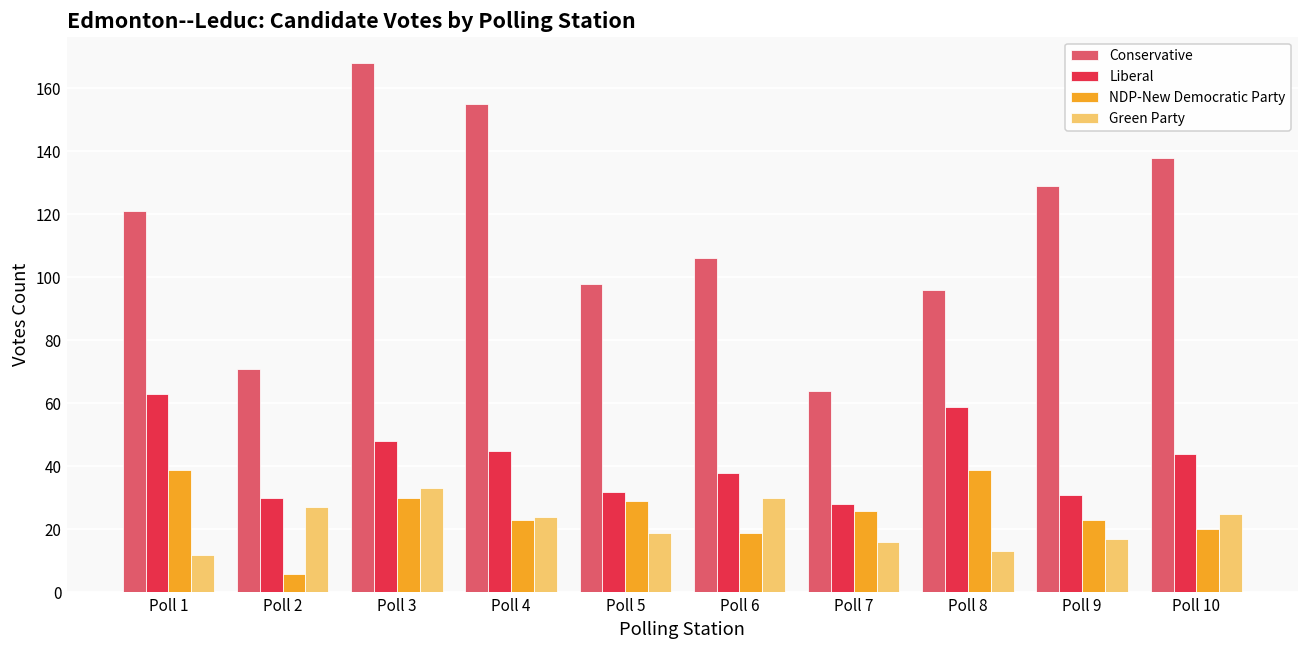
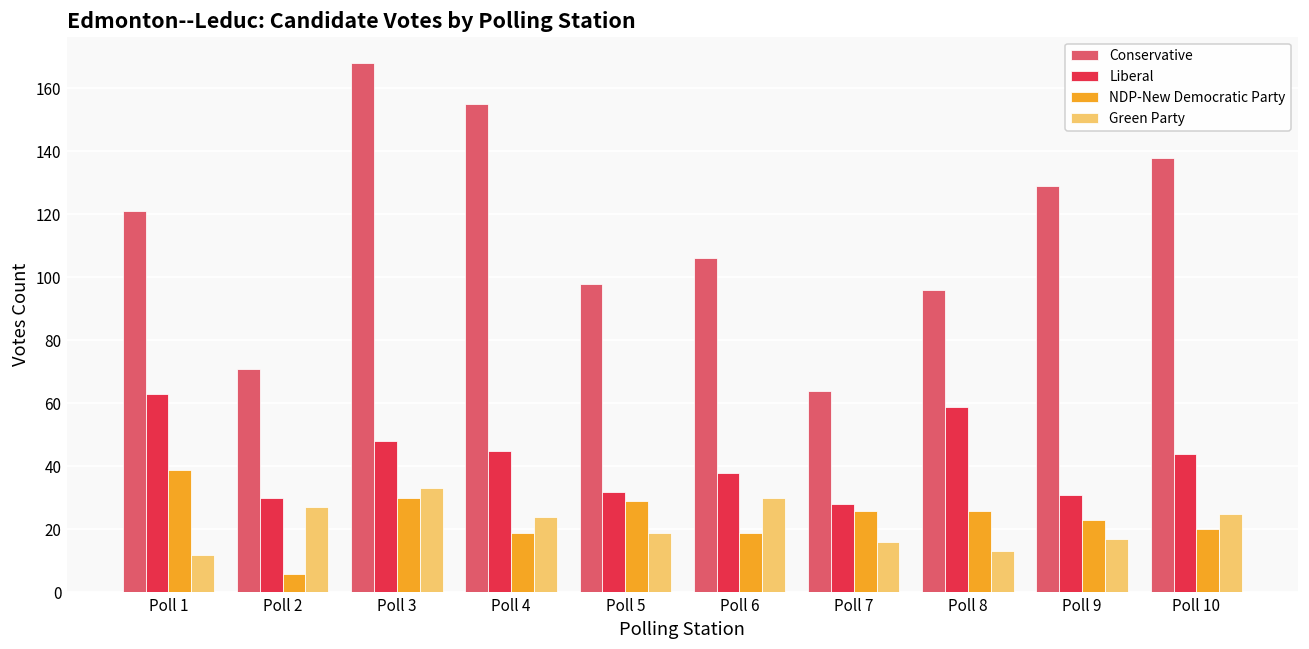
  {
    "NDP-New Democratic Party": {
      "Poll 1": 39,
      "Poll 2": 6,
      "Poll 3": 30,
-     "Poll 4": 23,
+     "Poll 4": 19,
      "Poll 5": 29,
      "Poll 6": 19,
      "Poll 7": 26,
-     "Poll 8": 39,
+     "Poll 8": 26,
      "Poll 9": 23,
      "Poll 10": 20
    },
    "Green Party": {
      "Poll 1": 12,
      "Poll 2": 27,
      "Poll 3": 33,
      "Poll 4": 24,
      "Poll 5": 19,
      "Poll 6": 30,
      "Poll 7": 16,
      "Poll 8": 13,
      "Poll 9": 17,
      "Poll 10": 25
    }
  }
